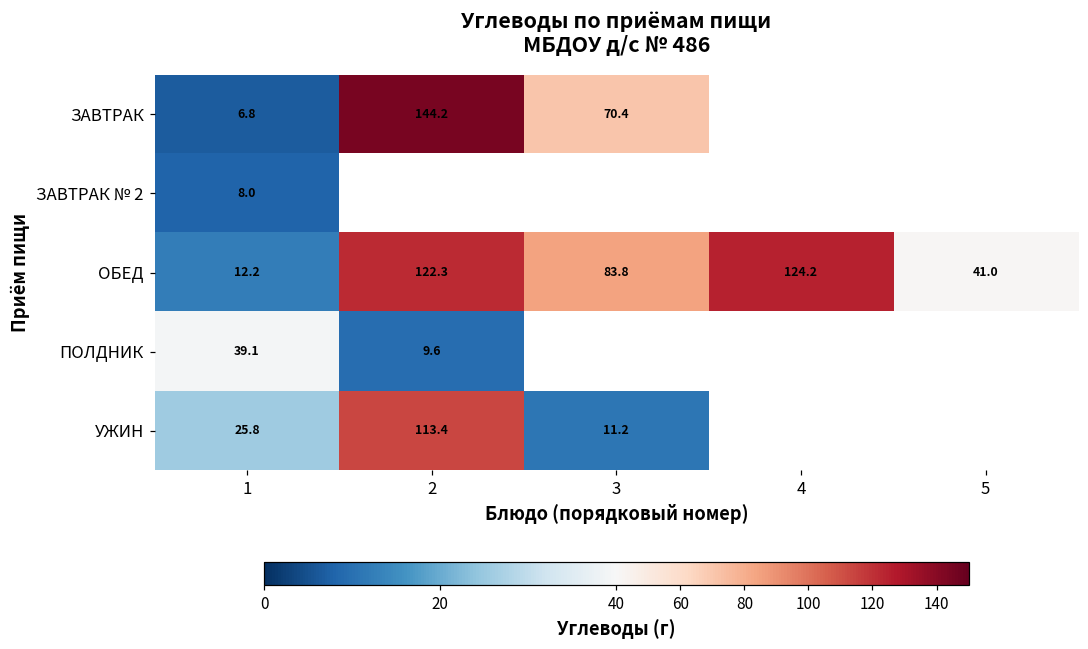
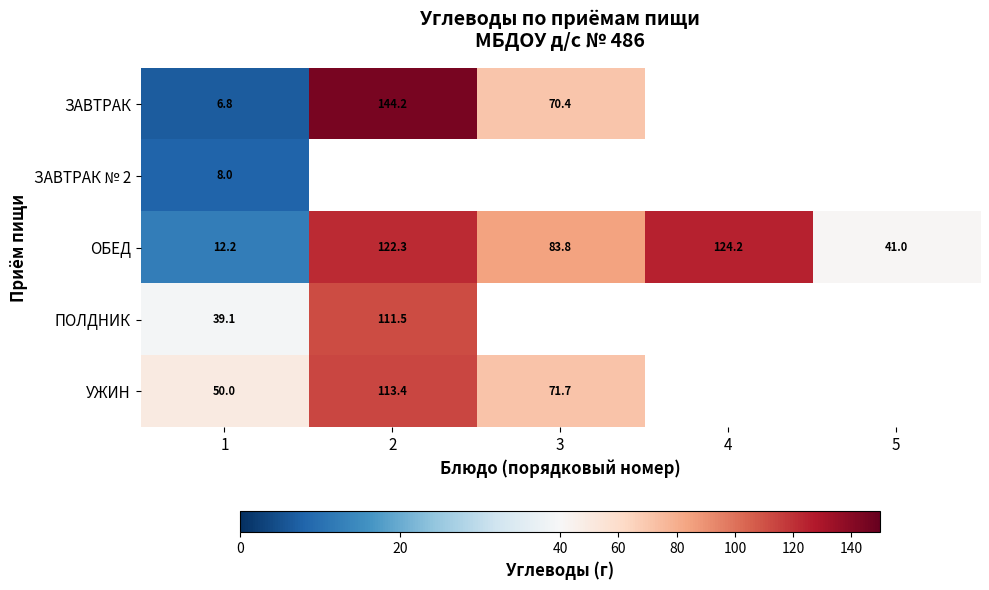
  {
    "ЗАВТРАК": {
      "1": 6.8,
      "2": 144.2,
      "3": 70.4
    },
    "ЗАВТРАК № 2": {
      "1": 8.0
    },
    "ОБЕД": {
      "1": 12.2,
      "2": 122.3,
      "3": 83.8,
      "4": 124.2,
      "5": 41.0
    },
    "ПОЛДНИК": {
      "1": 39.1,
-     "2": 9.6
+     "2": 111.5
    },
    "УЖИН": {
-     "1": 25.8,
+     "1": 50.0,
      "2": 113.4,
-     "3": 11.2
+     "3": 71.7
    }
  }
